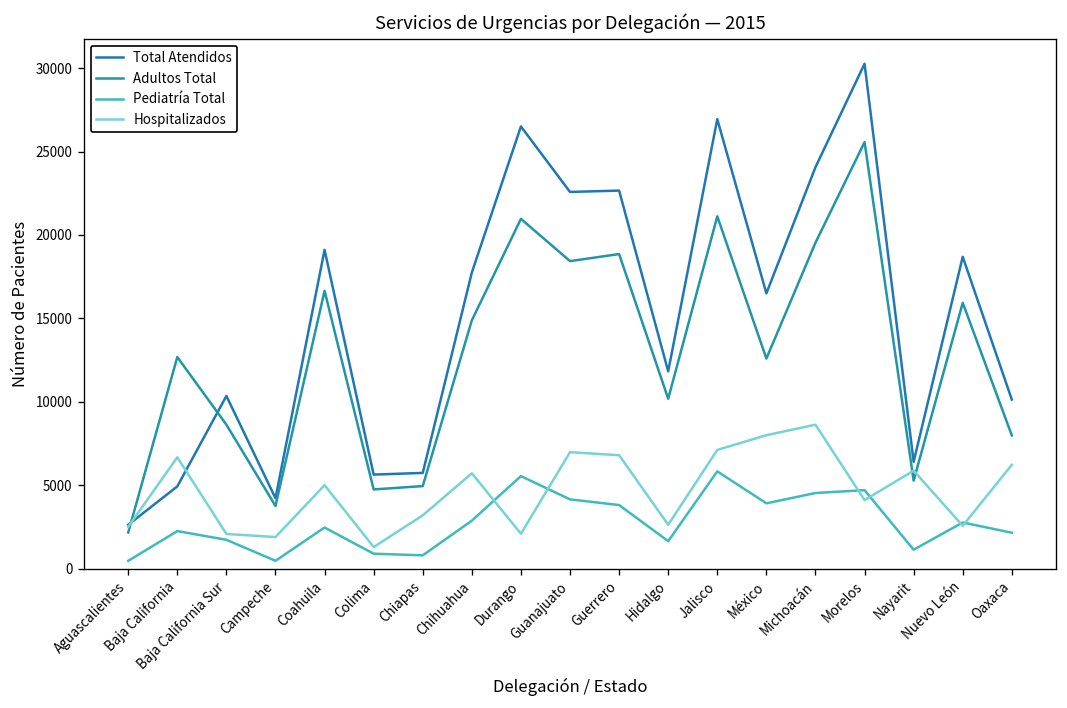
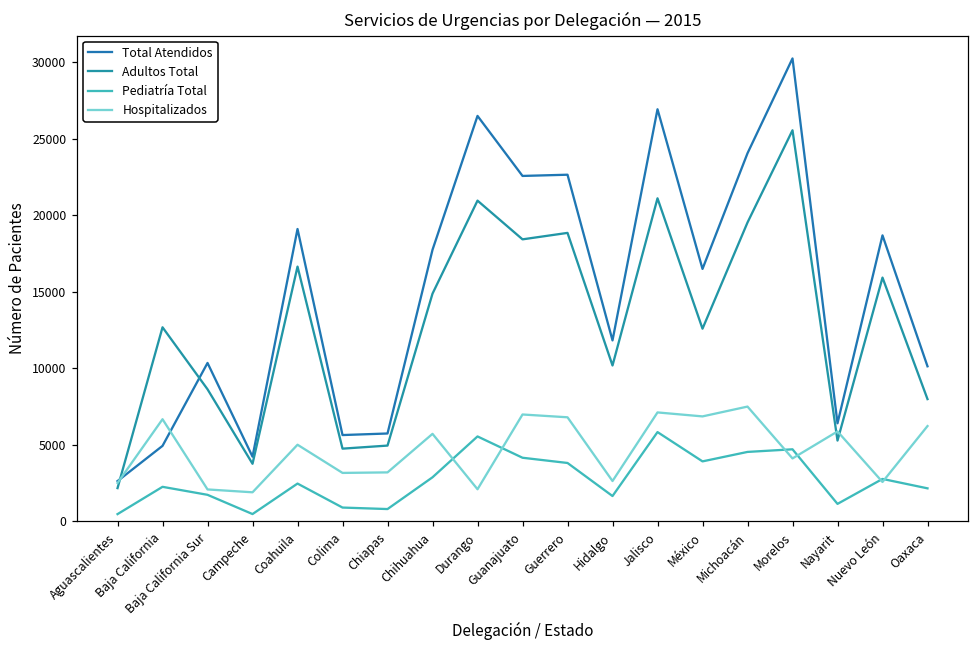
  {
    "Hospitalizados": {
      "Baja California": 6700,
      "Baja California Sur": 2100,
      "Campeche": 1900,
      "Coahuila": 5000,
-     "Colima": 1300,
+     "Colima": 3200,
      "Chiapas": 3200,
      "Chihuahua": 5700,
      "Durango": 2100,
      "Guanajuato": 7000,
      "Guerrero": 6800,
      "Hidalgo": 2600,
      "Jalisco": 7100,
-     "México": 8000,
-     "Michoacán": 8600,
+     "México": 6900,
+     "Michoacán": 7500,
      "Morelos": 4100,
      "Nayarit": 5900,
      "Nuevo León": 2600,
      "Oaxaca": 6200
    }
  }
